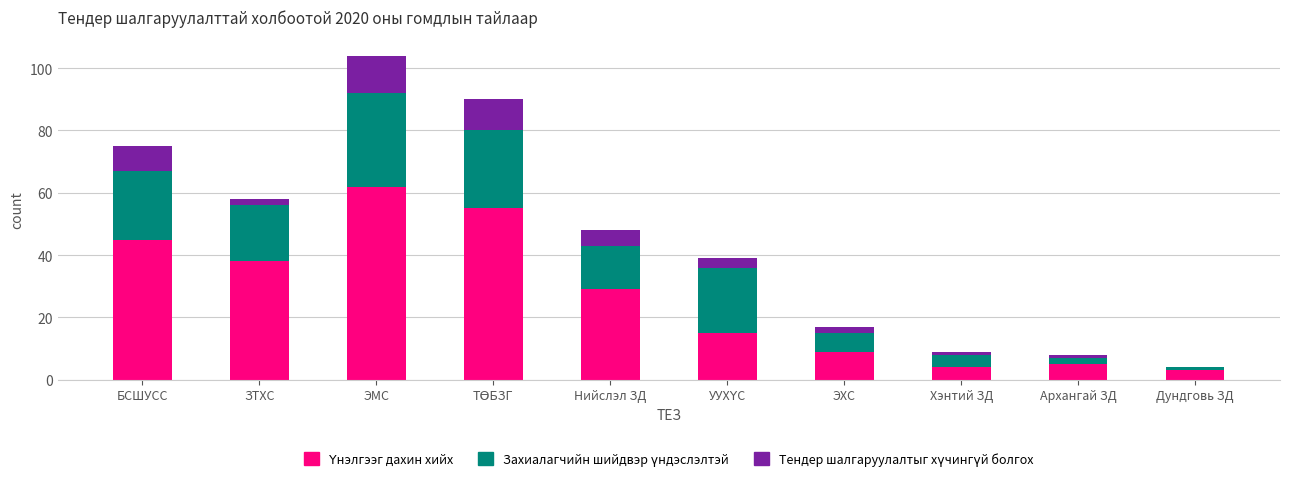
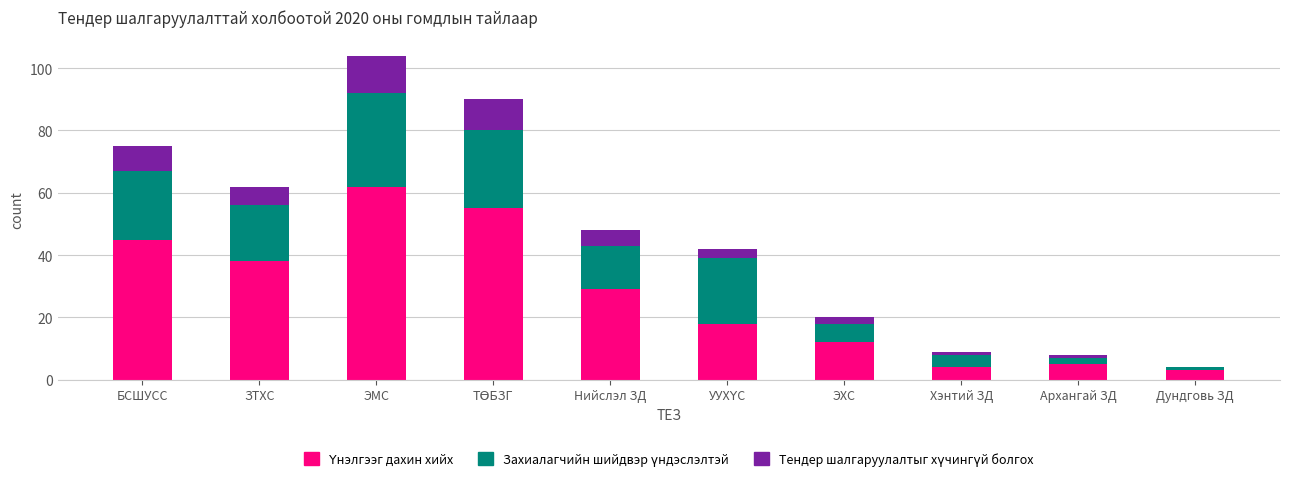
  {
    "Үнэлгээг дахин хийх": {
      "БСШУСС": 45,
      "ЗТХС": 38,
      "ЭМС": 62,
      "ТӨБЗГ": 55,
      "Нийслэл ЗД": 29,
-     "УУХҮС": 15,
-     "ЭХС": 9,
+     "УУХҮС": 18,
+     "ЭХС": 12,
      "Хэнтий ЗД": 4,
      "Архангай ЗД": 5,
      "Дундговь ЗД": 3
    },
    "Захиалагчийн шийдвэр үндэслэлтэй": {
      "БСШУСС": 22,
      "ЗТХС": 18,
      "ЭМС": 30,
      "ТӨБЗГ": 25,
      "Нийслэл ЗД": 14,
      "УУХҮС": 21,
      "ЭХС": 6,
      "Хэнтий ЗД": 4,
      "Архангай ЗД": 2,
      "Дундговь ЗД": 1
    },
    "Тендер шалгаруулалтыг хүчингүй болгох": {
      "БСШУСС": 8,
-     "ЗТХС": 2,
+     "ЗТХС": 6,
      "ЭМС": 12,
      "ТӨБЗГ": 10,
      "Нийслэл ЗД": 5,
      "УУХҮС": 3,
      "ЭХС": 2,
      "Хэнтий ЗД": 1,
      "Архангай ЗД": 1,
      "Дундговь ЗД": 0
    }
  }
